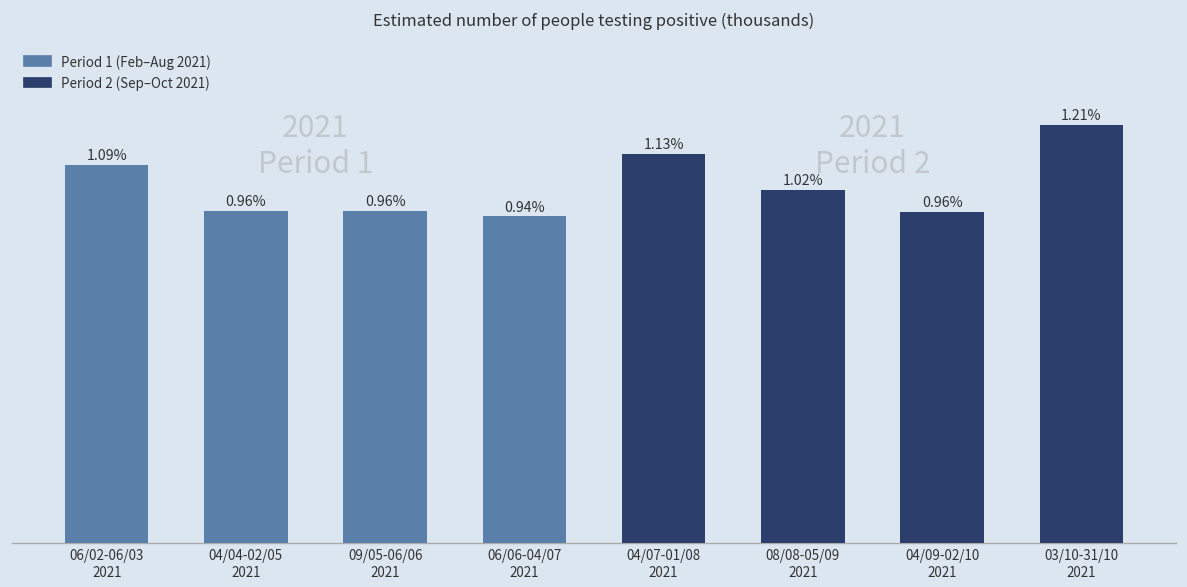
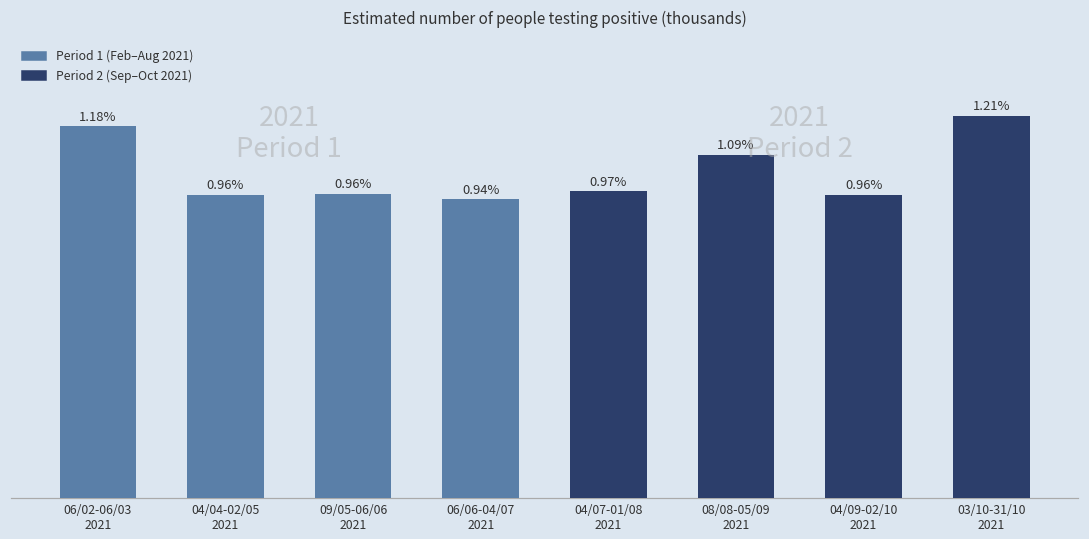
  {
-   "06/02-06/03 2021": "1.09%",
+   "06/02-06/03 2021": "1.18%",
    "04/04-02/05 2021": "0.96%",
    "09/05-06/06 2021": "0.96%",
    "06/06-04/07 2021": "0.94%",
-   "04/07-01/08 2021": "1.13%",
-   "08/08-05/09 2021": "1.02%",
+   "04/07-01/08 2021": "0.97%",
+   "08/08-05/09 2021": "1.09%",
    "04/09-02/10 2021": "0.96%",
    "03/10-31/10 2021": "1.21%"
  }
